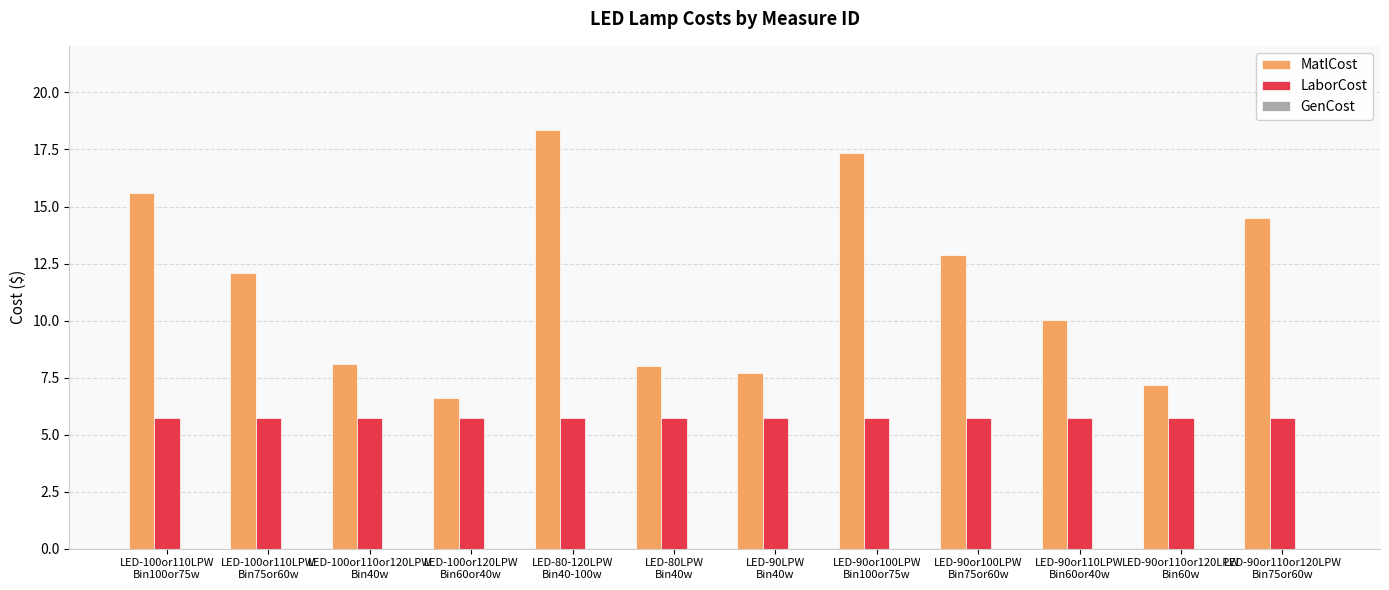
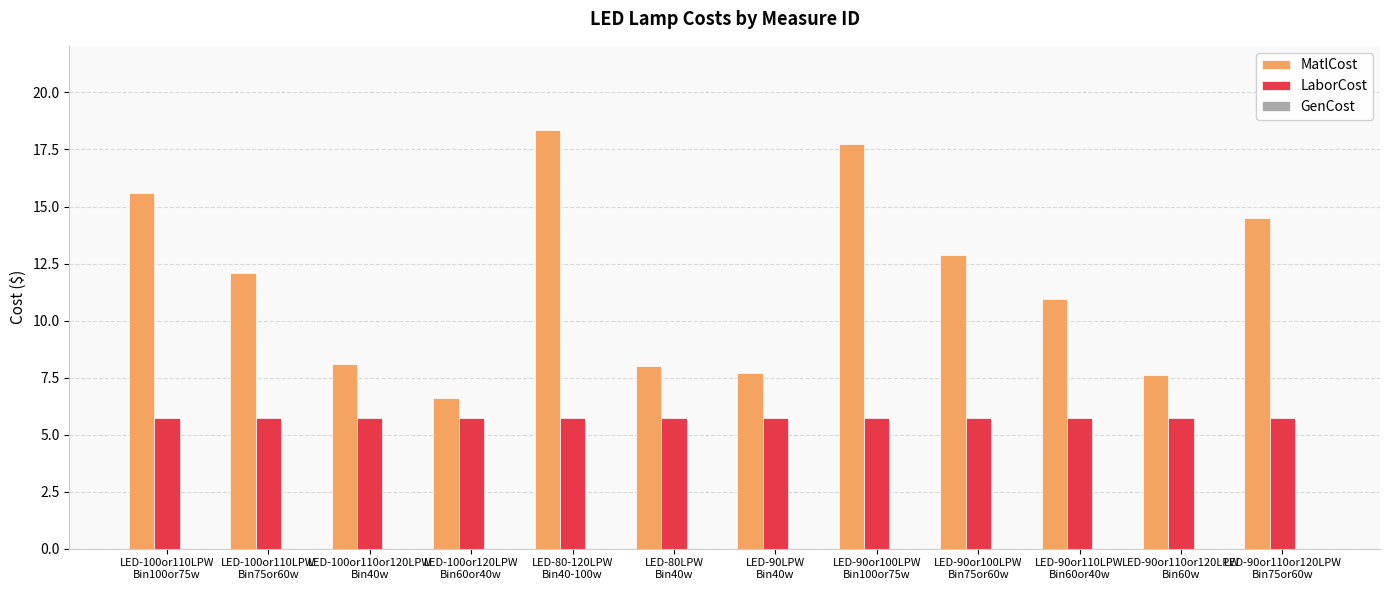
  {
    "MatlCost": {
      "LED-100or110LPW Bin100or75w": 15.6,
      "LED-100or110LPW Bin75or60w": 12.1,
      "LED-100or110or120LPW Bin40w": 8.1,
      "LED-100or120LPW Bin60or40w": 6.6,
      "LED-80-120LPW Bin40-100w": 18.4,
      "LED-80LPW Bin40w": 8.0,
      "LED-90LPW Bin40w": 7.7,
-     "LED-90or100LPW Bin100or75w": 17.4,
+     "LED-90or100LPW Bin100or75w": 17.8,
      "LED-90or100LPW Bin75or60w": 12.9,
-     "LED-90or110LPW Bin60or40w": 10.0,
-     "LED-90or110or120LPW Bin60w": 7.2,
+     "LED-90or110LPW Bin60or40w": 10.9,
+     "LED-90or110or120LPW Bin60w": 7.6,
      "LED-90or110or120LPW Bin75or60w": 14.5
    },
    "LaborCost": {
      "LED-100or110LPW Bin100or75w": 5.8,
      "LED-100or110LPW Bin75or60w": 5.8,
      "LED-100or110or120LPW Bin40w": 5.8,
      "LED-100or120LPW Bin60or40w": 5.8,
      "LED-80-120LPW Bin40-100w": 5.8,
      "LED-80LPW Bin40w": 5.8,
      "LED-90LPW Bin40w": 5.8,
      "LED-90or100LPW Bin100or75w": 5.8,
      "LED-90or100LPW Bin75or60w": 5.8,
      "LED-90or110LPW Bin60or40w": 5.8,
      "LED-90or110or120LPW Bin60w": 5.8,
      "LED-90or110or120LPW Bin75or60w": 5.8
    },
    "GenCost": {
      "LED-100or110LPW Bin100or75w": 0.0,
      "LED-100or110LPW Bin75or60w": 0.0,
      "LED-100or110or120LPW Bin40w": 0.0,
      "LED-100or120LPW Bin60or40w": 0.0,
      "LED-80-120LPW Bin40-100w": 0.0,
      "LED-80LPW Bin40w": 0.0,
      "LED-90LPW Bin40w": 0.0,
      "LED-90or100LPW Bin100or75w": 0.0,
      "LED-90or100LPW Bin75or60w": 0.0,
      "LED-90or110LPW Bin60or40w": 0.0,
      "LED-90or110or120LPW Bin60w": 0.0,
      "LED-90or110or120LPW Bin75or60w": 0.0
    }
  }
